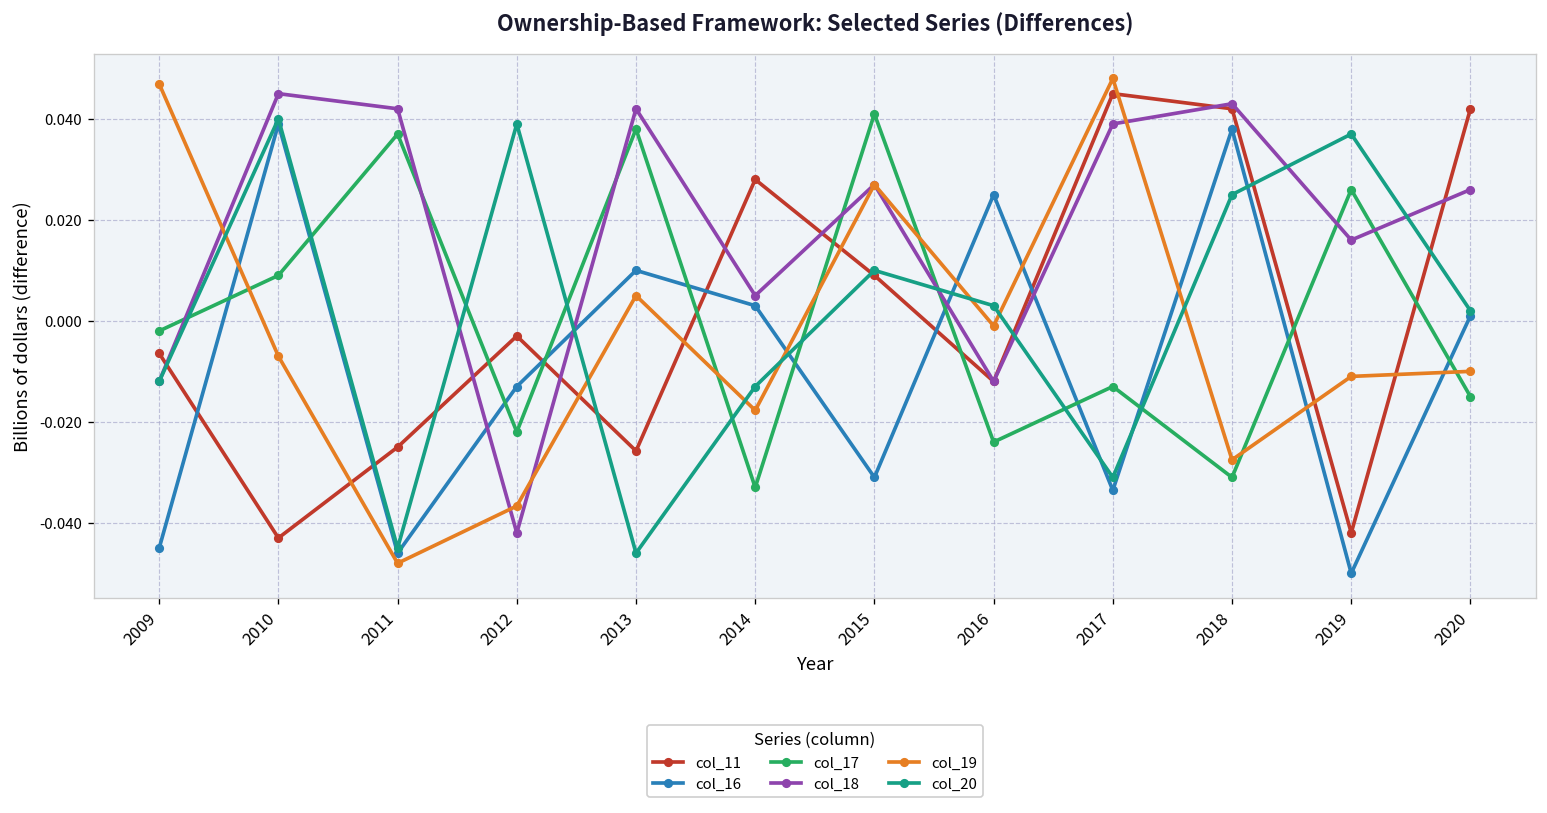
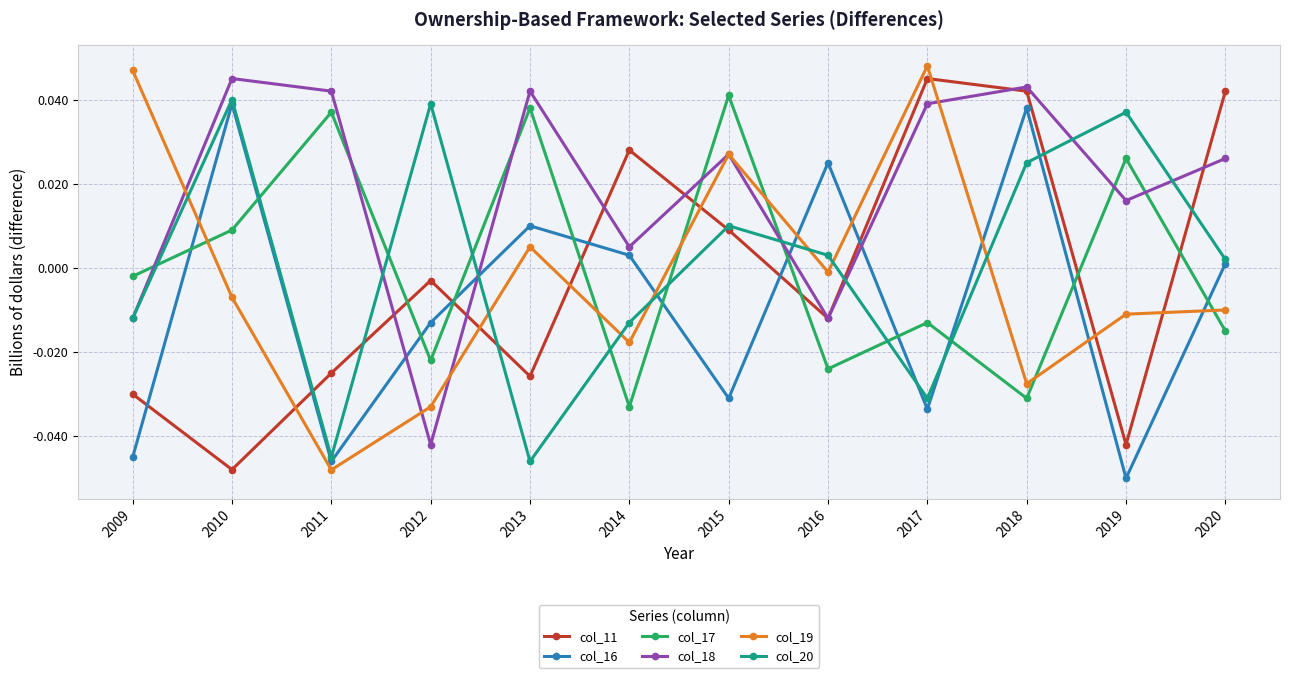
  {
    "col_11": {
-     "2009": -0.006,
-     "2010": -0.043,
+     "2009": -0.030,
+     "2010": -0.048,
      "2011": -0.025,
      "2012": -0.003,
      "2013": -0.026,
      "2014": 0.028,
      "2015": 0.009,
      "2017": 0.045,
      "2018": 0.042,
      "2019": -0.042,
      "2020": 0.042
    },
    "col_16": {
      "2009": -0.045,
      "2010": 0.039,
      "2011": -0.046,
      "2012": -0.013,
      "2013": 0.010,
      "2014": 0.003,
      "2015": -0.031,
      "2016": 0.025,
      "2017": -0.034,
      "2018": 0.038,
      "2019": -0.050,
      "2020": 0.001
    },
    "col_18": {
      "2010": 0.045,
      "2011": 0.042,
      "2012": -0.042,
      "2013": 0.042,
      "2014": 0.005,
      "2017": 0.039,
      "2018": 0.043,
      "2019": 0.016,
      "2020": 0.026
    },
    "col_19": {
      "2009": 0.047,
      "2010": -0.007,
      "2011": -0.048,
-     "2012": -0.037,
+     "2012": -0.033,
      "2013": 0.005,
      "2014": -0.018,
      "2016": -0.001,
      "2017": 0.048,
      "2018": -0.028,
      "2019": -0.011,
      "2020": -0.010
    }
  }
